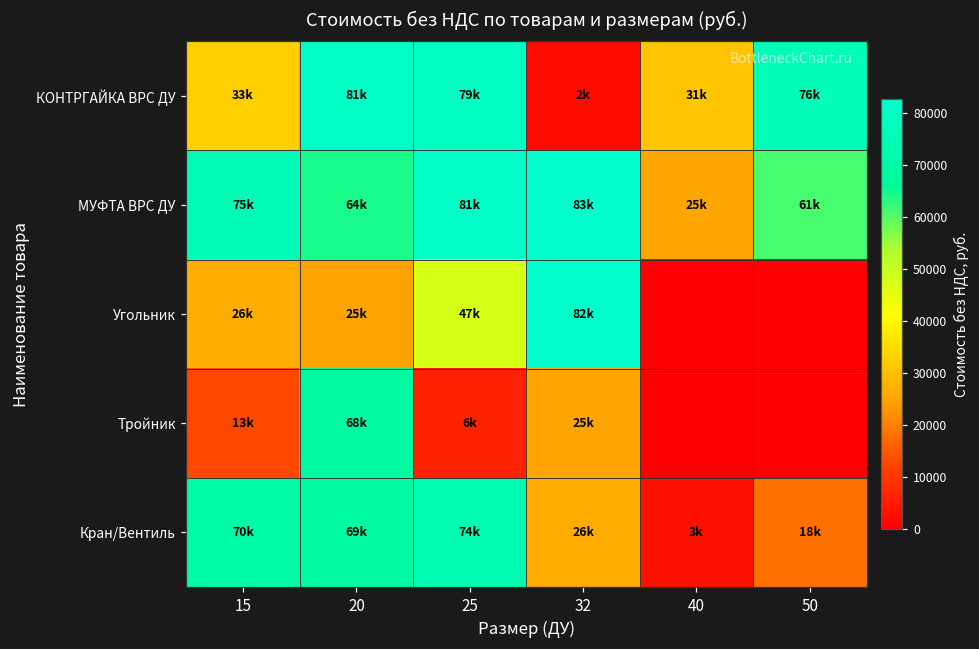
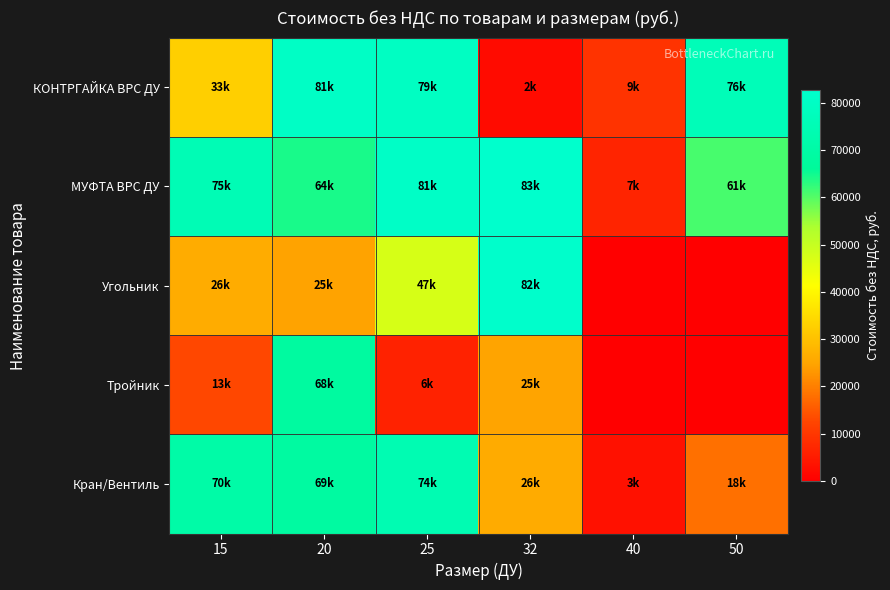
  {
    "КОНТРГАЙКА ВРС ДУ": {
      "15": "33k",
      "20": "81k",
      "25": "79k",
      "32": "2k",
-     "40": "31k"
+     "40": "9k"
    },
    "МУФТА ВРС ДУ": {
      "15": "75k",
      "20": "64k",
      "25": "81k",
      "32": "83k",
-     "40": "25k",
+     "40": "7k",
      "50": "61k"
    },
    "Угольник": {
      "15": "26k",
      "20": "25k",
      "25": "47k",
      "32": "82k"
    },
    "Тройник": {
      "15": "13k",
      "20": "68k",
      "25": "6k",
      "32": "25k"
    },
    "Кран/Вентиль": {
      "15": "70k",
      "20": "69k",
      "25": "74k",
      "32": "26k",
      "40": "3k",
      "50": "18k"
    }
  }
